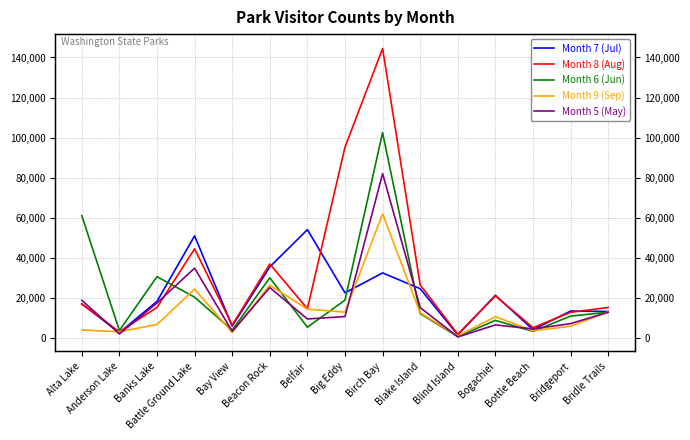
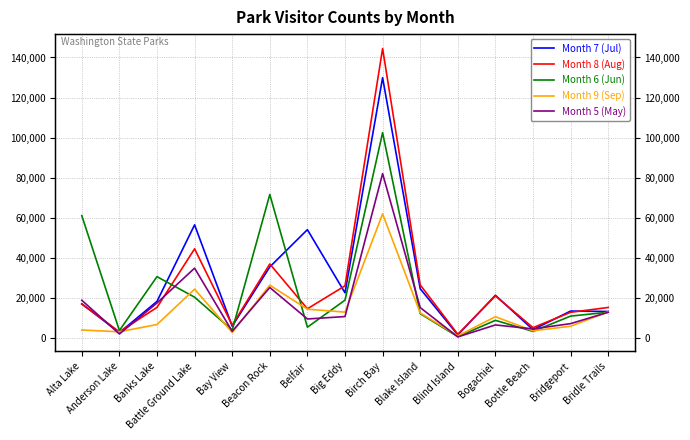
  {
    "Month 7 (Jul)": {
-     "Battle Ground Lake": "51,000",
+     "Battle Ground Lake": "57,000",
      "Beacon Rock": "36,000",
      "Belfair": "54,000",
      "Big Eddy": "23,000",
-     "Birch Bay": "33,000",
+     "Birch Bay": "130,000",
      "Blake Island": "25,000"
    },
    "Month 8 (Aug)": {
      "Banks Lake": "15,000",
      "Battle Ground Lake": "45,000",
      "Beacon Rock": "37,000",
-     "Big Eddy": "95,000",
+     "Big Eddy": "26,000",
      "Birch Bay": "144,000",
      "Blake Island": "27,000",
      "Bridle Trails": "15,000"
    },
    "Month 6 (Jun)": {
      "Alta Lake": "61,000",
      "Banks Lake": "31,000",
      "Battle Ground Lake": "21,000",
-     "Beacon Rock": "30,000",
+     "Beacon Rock": "72,000",
      "Belfair": "6,000",
      "Big Eddy": "19,000",
      "Birch Bay": "103,000",
      "Bogachiel": "9,000",
      "Bridgeport": "11,000"
    },
    "Month 9 (Sep)": {
      "Alta Lake": "4,000",
      "Banks Lake": "7,000",
      "Battle Ground Lake": "25,000",
      "Big Eddy": "13,000",
      "Birch Bay": "62,000",
      "Bogachiel": "11,000",
      "Bridgeport": "6,000"
    },
    "Month 5 (May)": {
      "Alta Lake": "19,000",
      "Battle Ground Lake": "35,000",
      "Belfair": "10,000",
      "Big Eddy": "11,000",
      "Birch Bay": "82,000",
      "Blake Island": "15,000",
      "Bogachiel": "7,000",
      "Bridgeport": "7,000"
    }
  }
